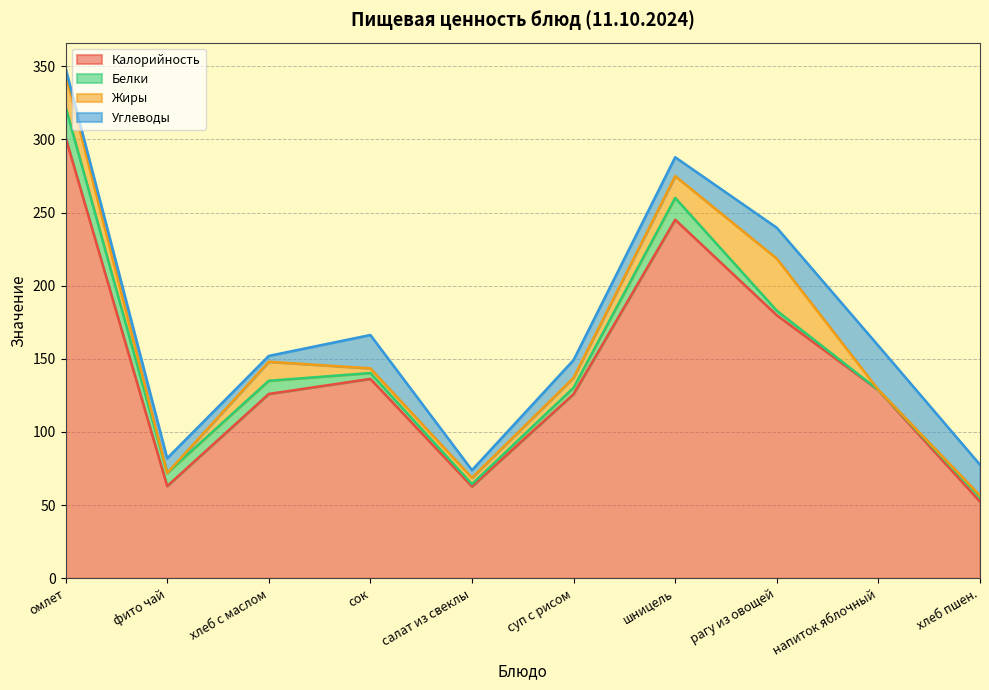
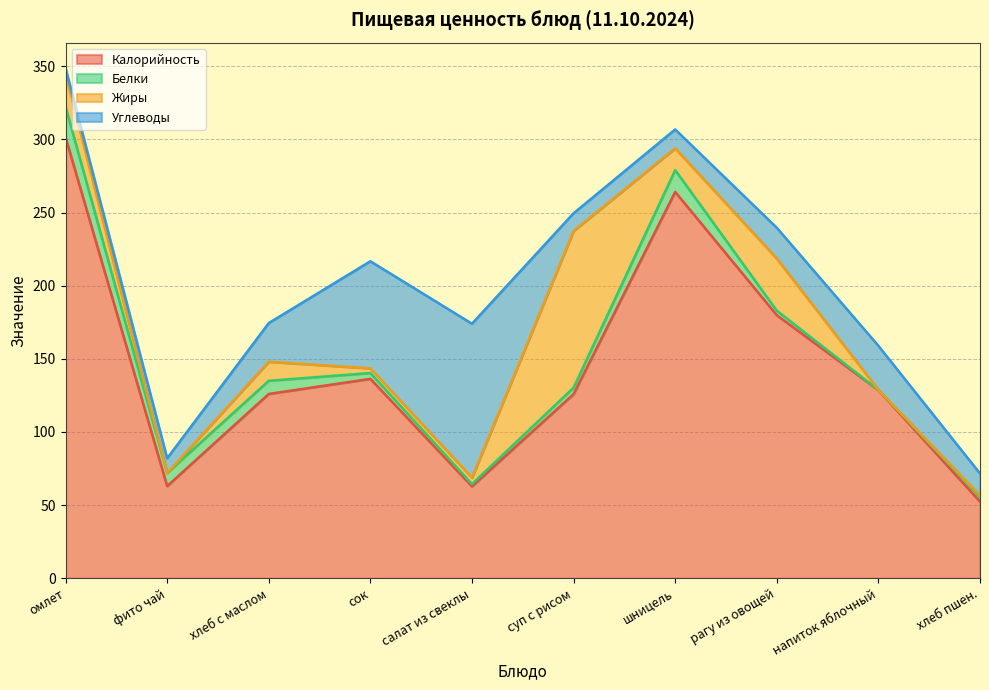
  {
    "Калорийность": {
      "омлет": 301,
      "фито чай": 63,
      "хлеб с маслом": 126,
      "сок": 136,
      "суп с рисом": 126,
-     "шницель": 245,
+     "шницель": 264,
      "рагу из овощей": 180,
      "хлеб пшен.": 52
    },
    "Белки": {
      "омлет": 21,
      "хлеб с маслом": 9,
      "сок": 4,
      "суп с рисом": 4,
      "шницель": 15,
      "рагу из овощей": 3
    },
    "Жиры": {
      "омлет": 23,
      "хлеб с маслом": 13,
      "сок": 3,
      "салат из свеклы": 4,
-     "суп с рисом": 7,
+     "суп с рисом": 107,
      "шницель": 15,
      "рагу из овощей": 36
    },
    "Углеводы": {
      "омлет": 4,
      "фито чай": 10,
-     "хлеб с маслом": 4,
-     "сок": 23,
-     "салат из свеклы": 5,
+     "хлеб с маслом": 26,
+     "сок": 73,
+     "салат из свеклы": 105,
      "суп с рисом": 12,
      "шницель": 13,
      "рагу из овощей": 21,
      "напиток яблочный": 30,
-     "хлеб пшен.": 21
+     "хлеб пшен.": 15
    }
  }
